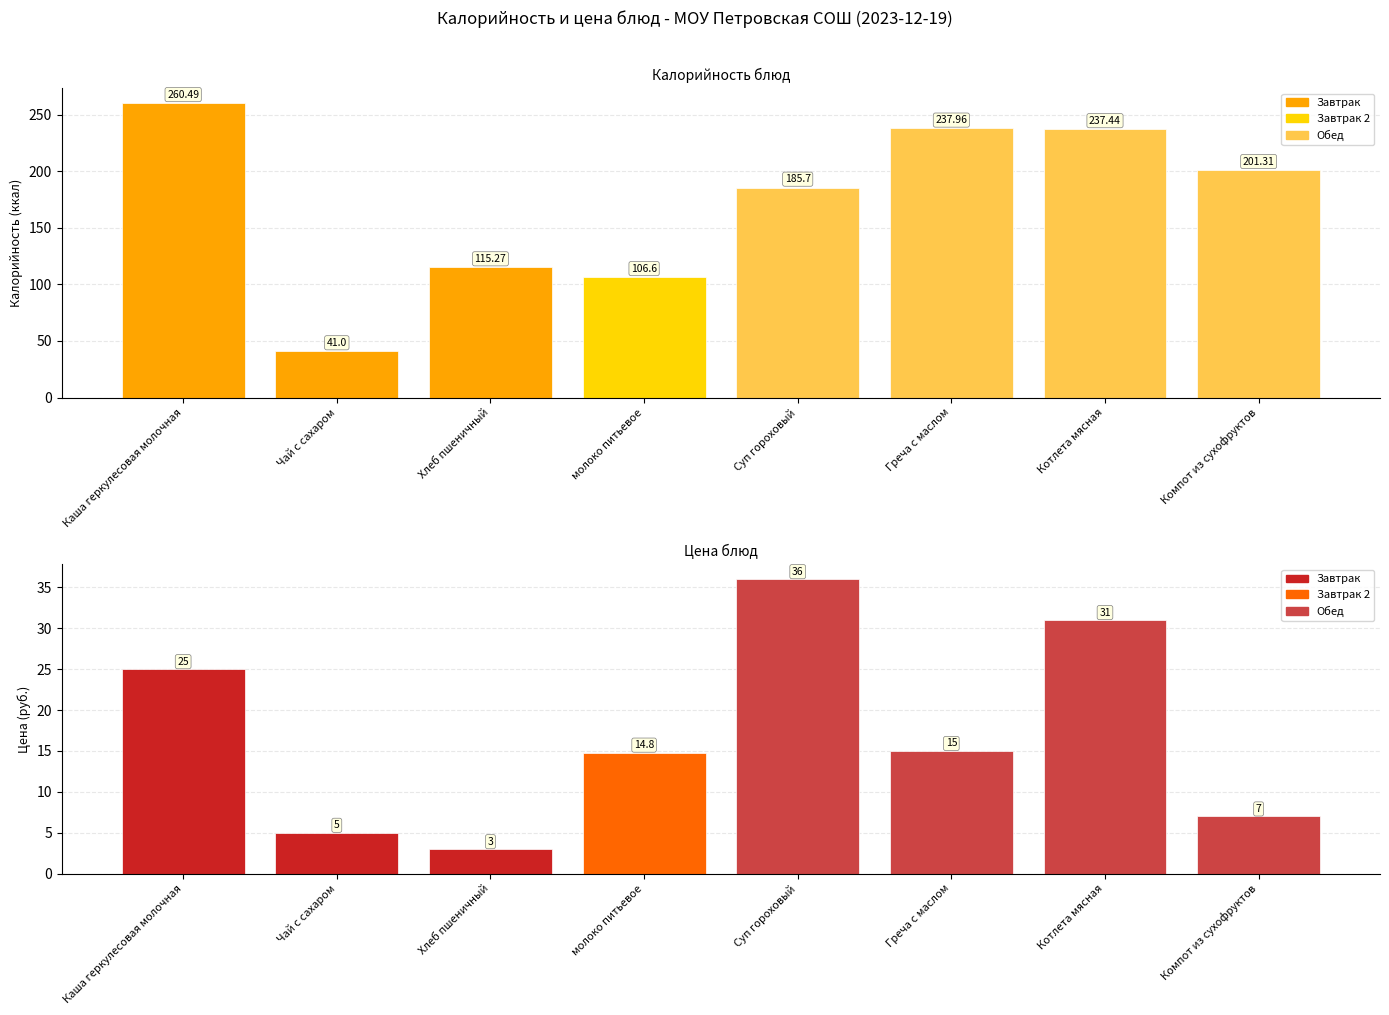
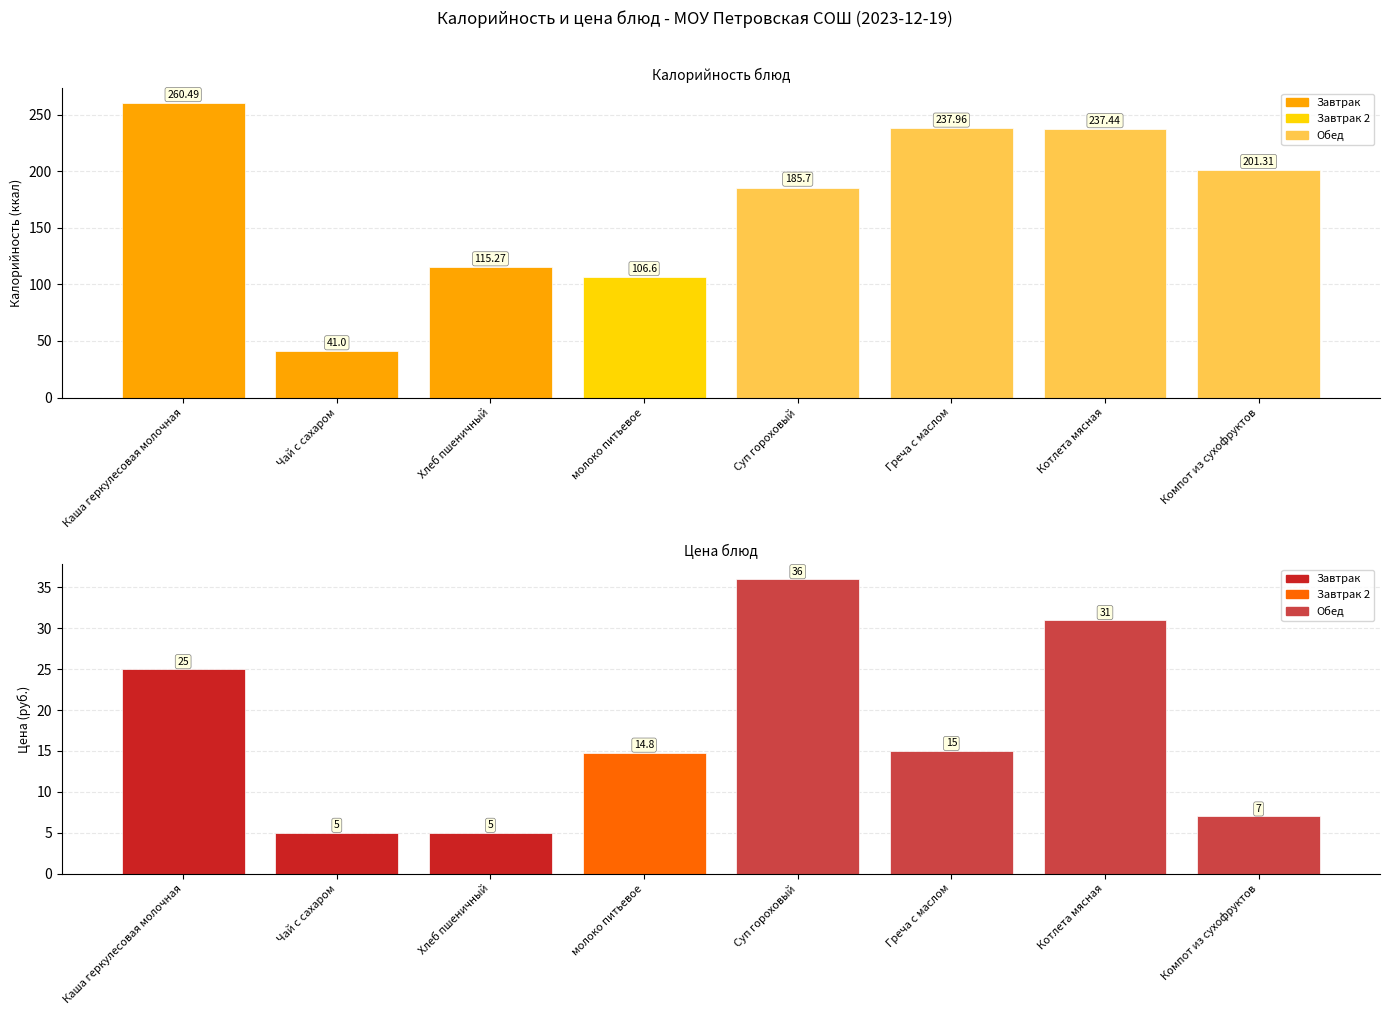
  {
    "Цена блюд": {
-     "Хлеб пшеничный": 3
+     "Хлеб пшеничный": 5
    }
  }
